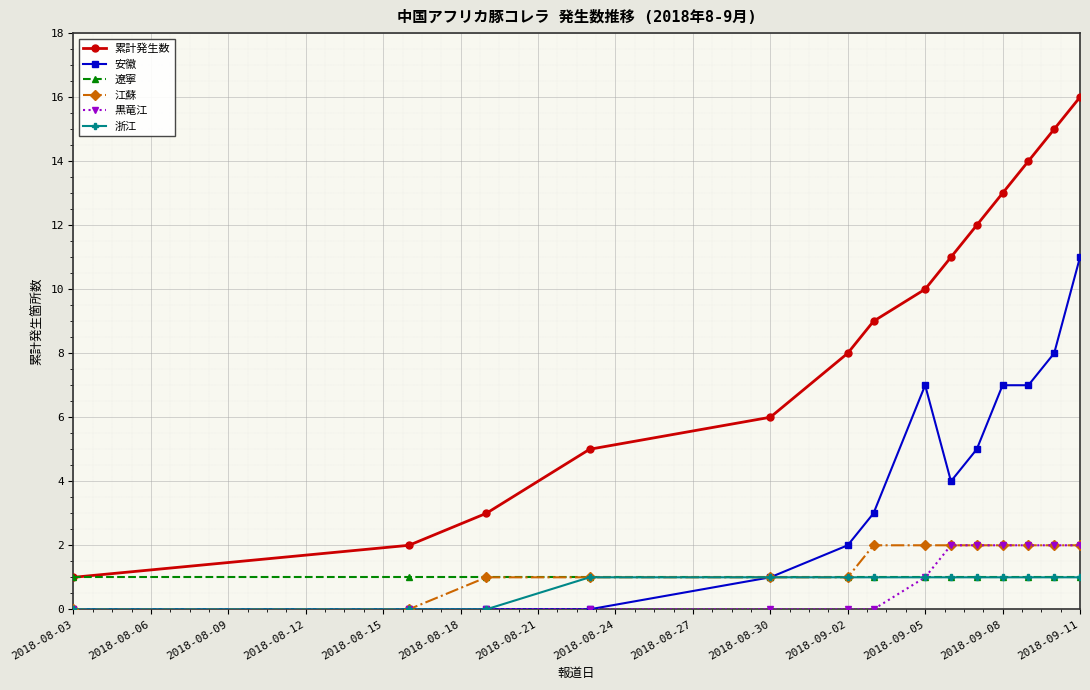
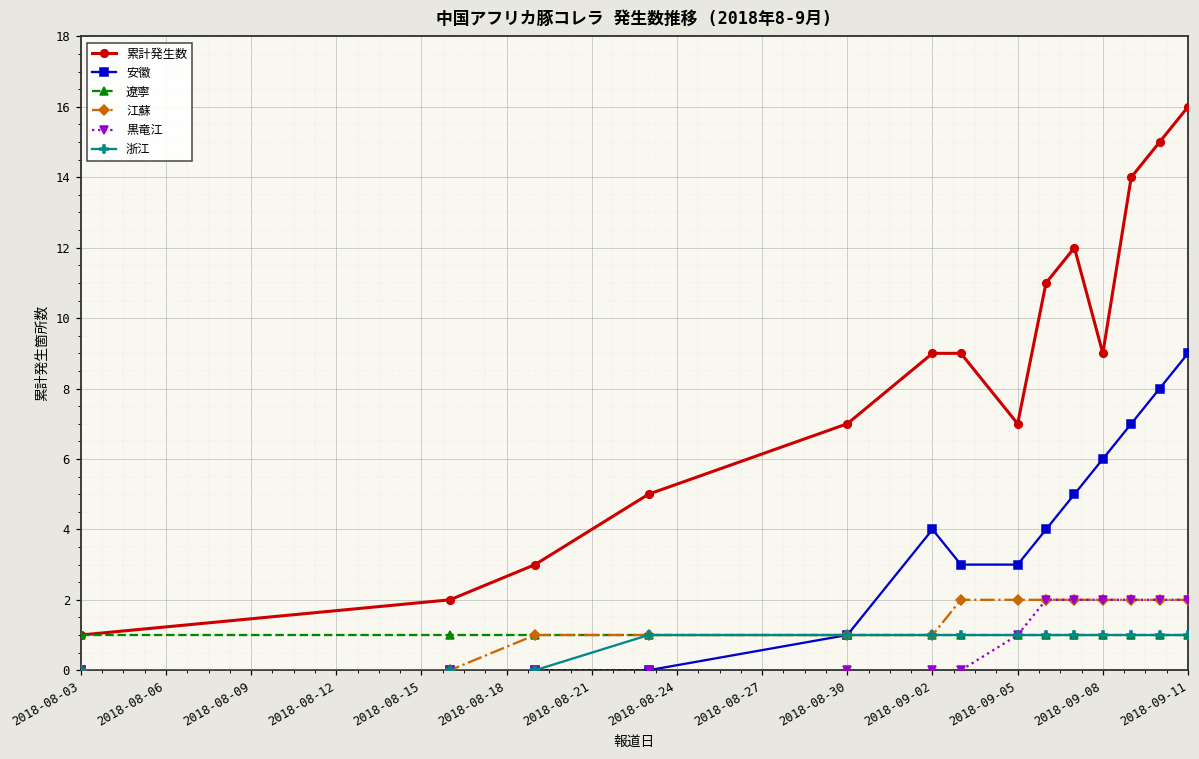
  {
    "累計発生数": {
-     "2018-08-30": 6,
-     "2018-09-02": 8,
-     "2018-09-05": 10,
-     "2018-09-08": 13,
+     "2018-08-30": 7,
+     "2018-09-02": 9,
+     "2018-09-05": 7,
+     "2018-09-08": 9,
      "2018-09-11": 16
    },
    "安徽": {
-     "2018-09-02": 2,
-     "2018-09-05": 7,
-     "2018-09-08": 7,
-     "2018-09-11": 11
+     "2018-09-02": 4,
+     "2018-09-05": 3,
+     "2018-09-08": 6,
+     "2018-09-11": 9
    },
    "江蘇": {
      "2018-09-05": 2
    },
    "黒竜江": {
      "2018-08-30": 0,
      "2018-09-02": 0
    }
  }
